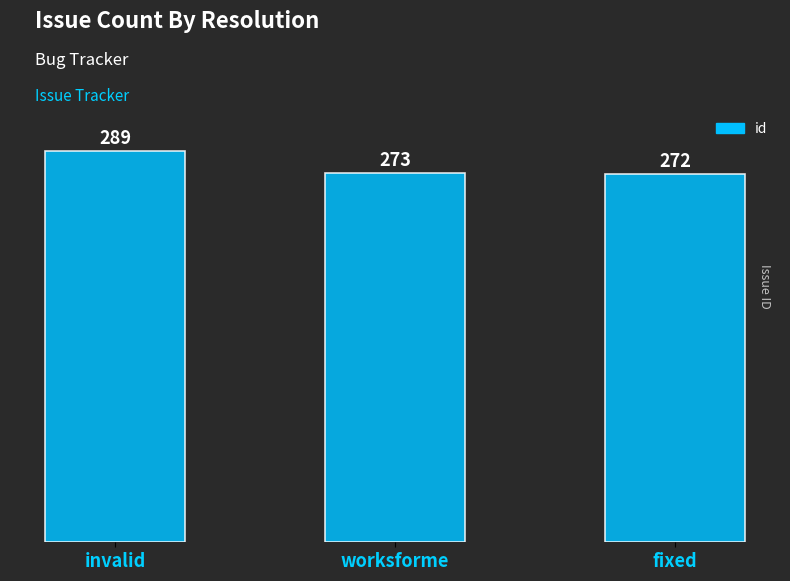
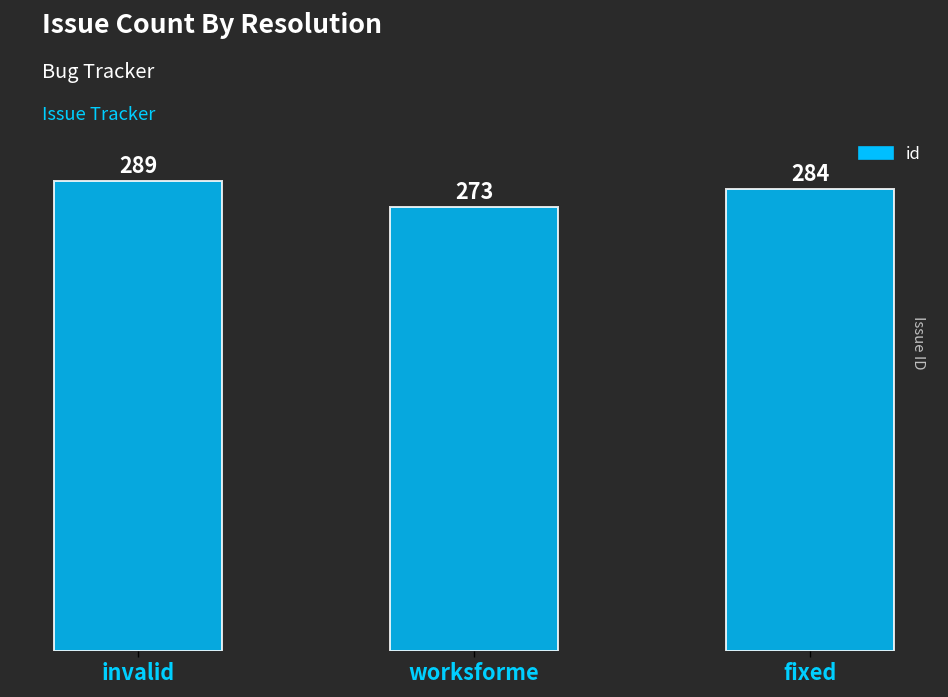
  {
    "invalid": 289,
    "worksforme": 273,
-   "fixed": 272
+   "fixed": 284
  }
